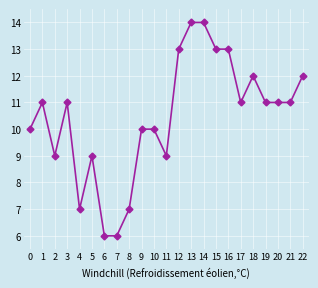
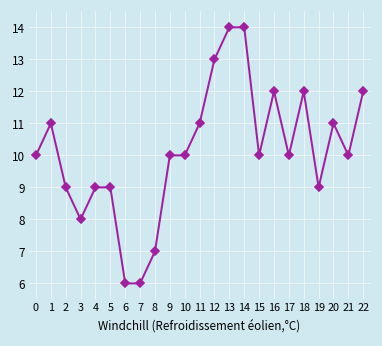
  {
    "0": 10,
    "1": 11,
    "2": 9,
-   "3": 11,
-   "4": 7,
+   "3": 8,
+   "4": 9,
    "5": 9,
    "6": 6,
    "7": 6,
    "8": 7,
    "9": 10,
    "10": 10,
-   "11": 9,
+   "11": 11,
    "12": 13,
    "13": 14,
    "14": 14,
-   "15": 13,
-   "16": 13,
-   "17": 11,
+   "15": 10,
+   "16": 12,
+   "17": 10,
    "18": 12,
-   "19": 11,
+   "19": 9,
    "20": 11,
-   "21": 11,
+   "21": 10,
    "22": 12
  }
